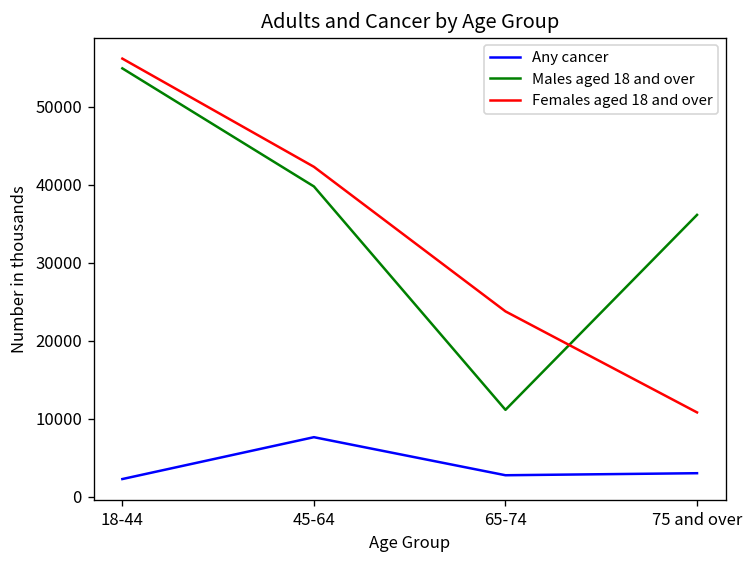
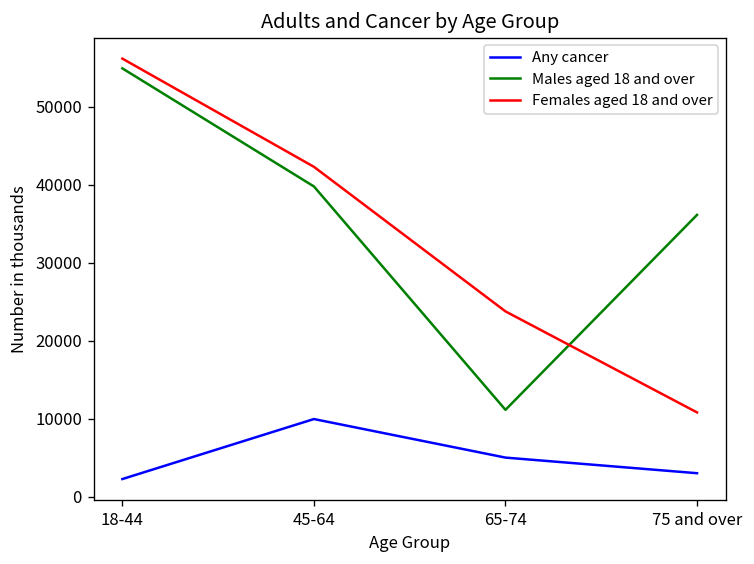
  {
    "Any cancer": {
      "18-44": 2000,
-     "45-64": 8000,
-     "65-74": 3000,
+     "45-64": 10000,
+     "65-74": 5000,
      "75 and over": 3000
    },
    "Males aged 18 and over": {
      "18-44": 55000,
      "45-64": 40000,
      "65-74": 11000,
      "75 and over": 36000
    },
    "Females aged 18 and over": {
      "18-44": 56000,
      "45-64": 42000,
      "65-74": 24000,
      "75 and over": 11000
    }
  }
